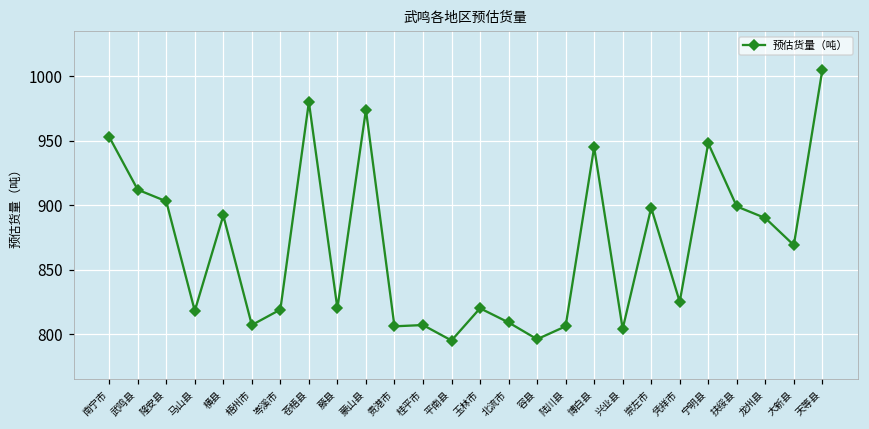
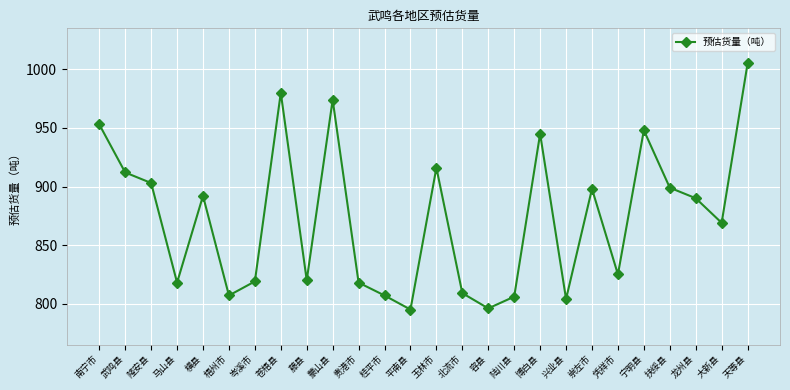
  {
    "南宁市": 953,
    "武鸣县": 912,
    "隆安县": 903,
    "马山县": 818,
    "横县": 892,
    "梧州市": 807,
    "岑溪市": 819,
    "苍梧县": 980,
    "藤县": 820,
    "蒙山县": 974,
-   "贵港市": 806,
+   "贵港市": 818,
    "桂平市": 807,
    "平南县": 795,
-   "玉林市": 820,
+   "玉林市": 916,
    "北流市": 809,
    "容县": 796,
    "陆川县": 806,
    "博白县": 945,
    "兴业县": 804,
    "崇左市": 898,
    "凭祥市": 825,
    "宁明县": 948,
    "扶绥县": 899,
    "龙州县": 890,
    "大新县": 869,
    "天等县": 1005
  }
